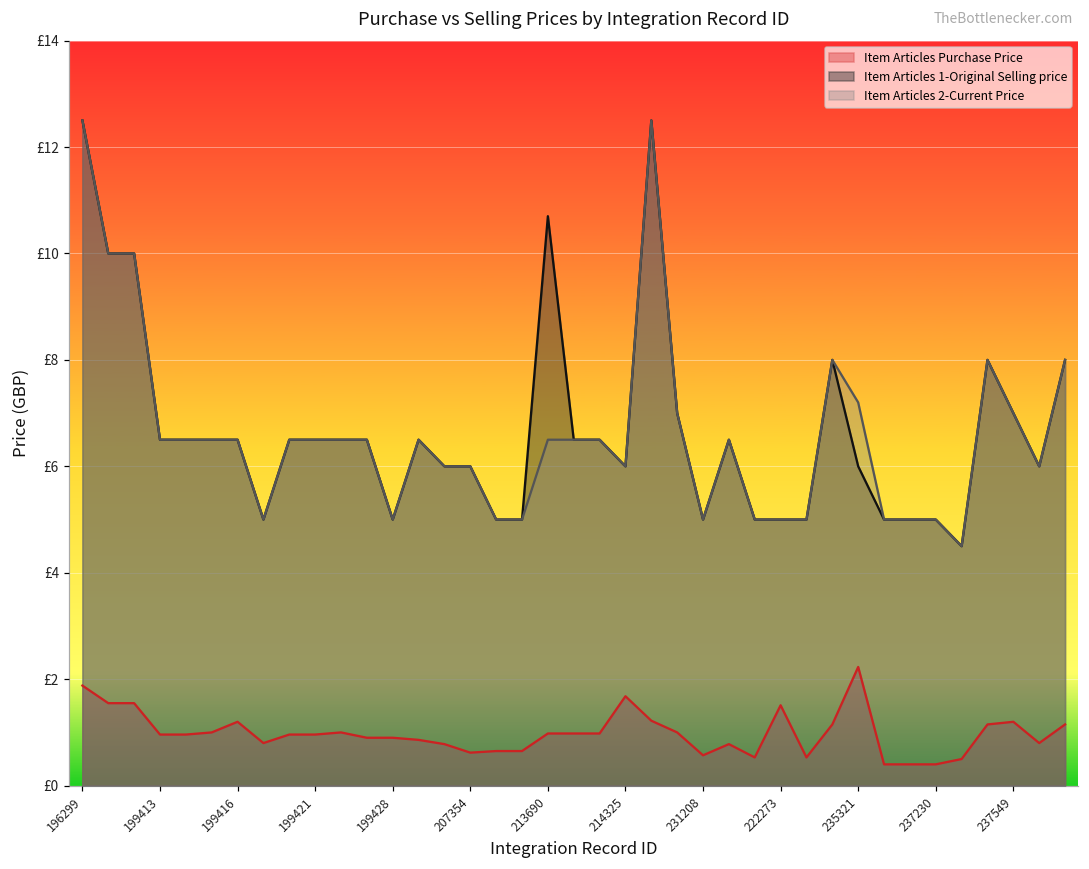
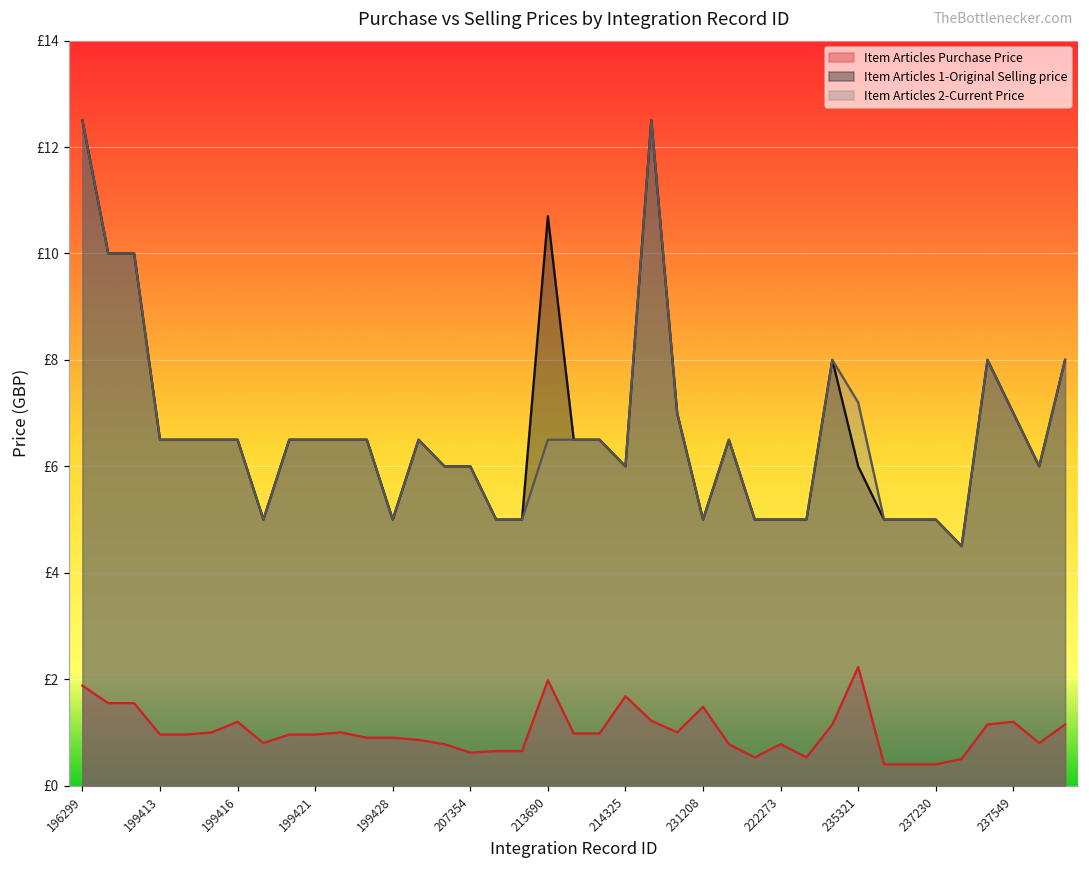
  {
    "Item Articles Purchase Price": {
      "196299": "£1.9",
      "199413": "£1.0",
      "199416": "£1.2",
      "199421": "£1.0",
      "199428": "£0.9",
      "207354": "£0.6",
-     "213690": "£1.0",
+     "213690": "£2.0",
      "214325": "£1.7",
-     "231208": "£0.6",
-     "222273": "£1.5",
+     "231208": "£1.5",
+     "222273": "£0.8",
      "235321": "£2.2",
      "237230": "£0.4",
      "237549": "£1.2"
    },
    "Item Articles 1-Original Selling price": {
      "213690": "£10.7",
      "235321": "£6.0"
    },
    "Item Articles 2-Current Price": {
      "213690": "£6.5",
      "235321": "£7.2"
    }
  }
